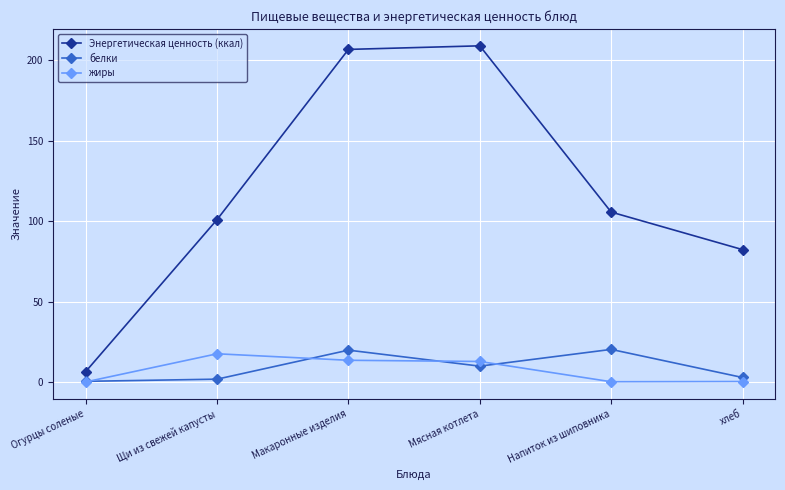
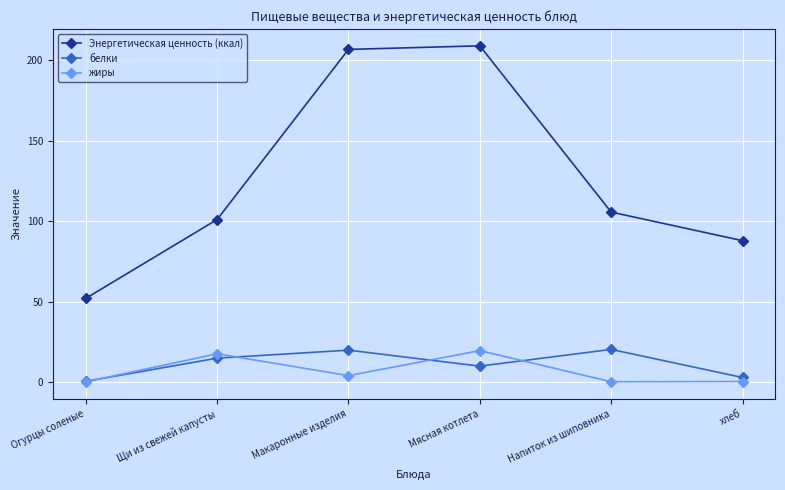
  {
    "Энергетическая ценность (ккал)": {
-     "Огурцы соленые": 7,
+     "Огурцы соленые": 52,
      "Щи из свежей капусты": 101,
      "Макаронные изделия": 207,
      "Мясная котлета": 209,
      "Напиток из шиповника": 106,
-     "хлеб": 82
+     "хлеб": 88
    },
    "белки": {
-     "Щи из свежей капусты": 2,
+     "Щи из свежей капусты": 15,
      "Макаронные изделия": 20,
      "Мясная котлета": 10,
      "Напиток из шиповника": 20,
      "хлеб": 3
    },
    "жиры": {
      "Щи из свежей капусты": 18,
-     "Макаронные изделия": 13,
-     "Мясная котлета": 13,
+     "Макаронные изделия": 4,
+     "Мясная котлета": 20,
      "Напиток из шиповника": 0,
      "хлеб": 0
    }
  }
